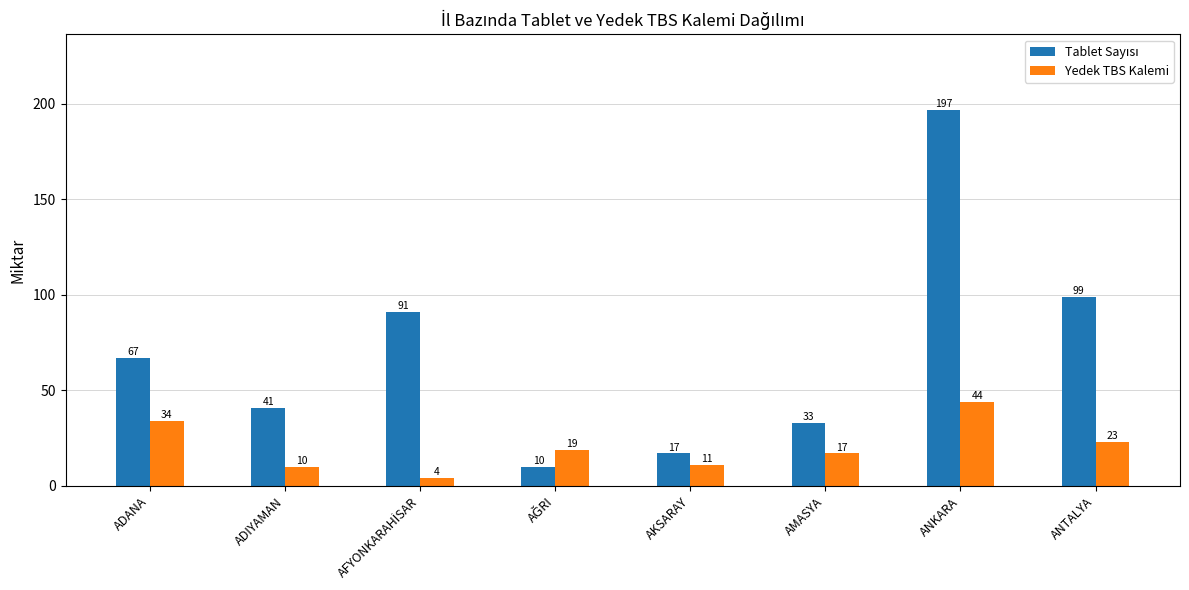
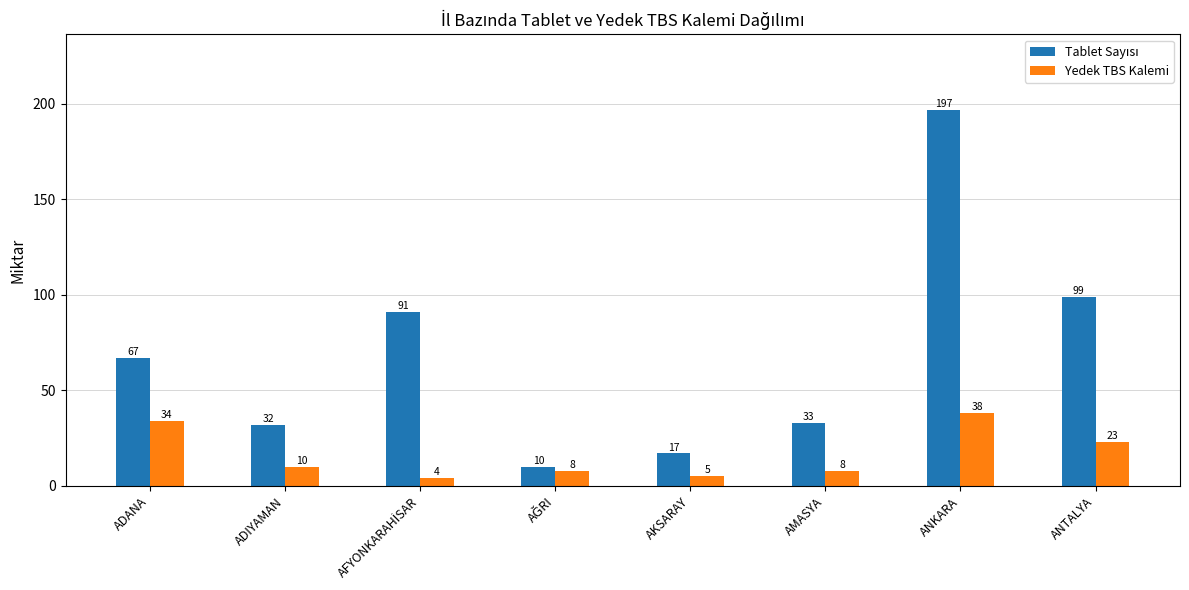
  {
    "Tablet Sayısı": {
      "ADANA": 67,
-     "ADIYAMAN": 41,
+     "ADIYAMAN": 32,
      "AFYONKARAHİSAR": 91,
      "AĞRI": 10,
      "AKSARAY": 17,
      "AMASYA": 33,
      "ANKARA": 197,
      "ANTALYA": 99
    },
    "Yedek TBS Kalemi": {
      "ADANA": 34,
      "ADIYAMAN": 10,
      "AFYONKARAHİSAR": 4,
-     "AĞRI": 19,
-     "AKSARAY": 11,
-     "AMASYA": 17,
-     "ANKARA": 44,
+     "AĞRI": 8,
+     "AKSARAY": 5,
+     "AMASYA": 8,
+     "ANKARA": 38,
      "ANTALYA": 23
    }
  }
